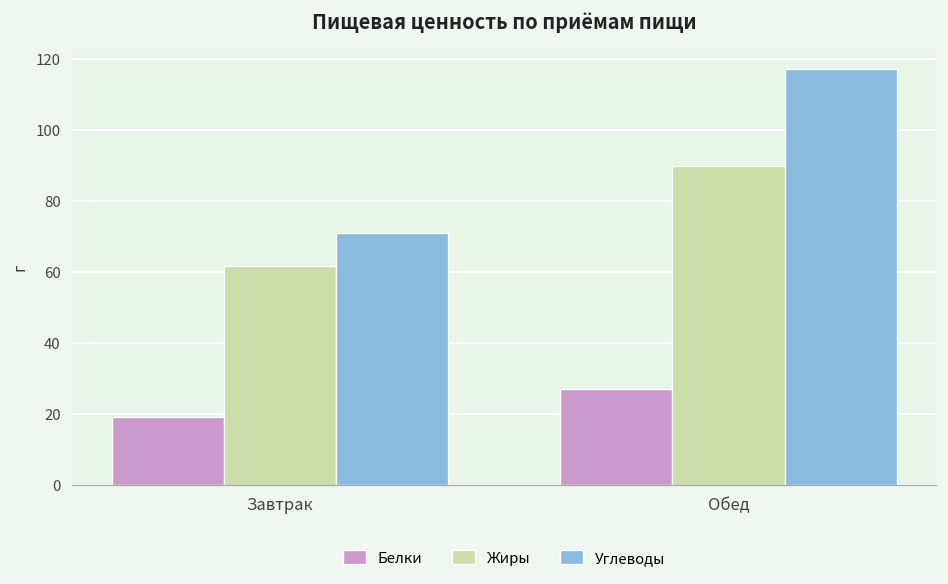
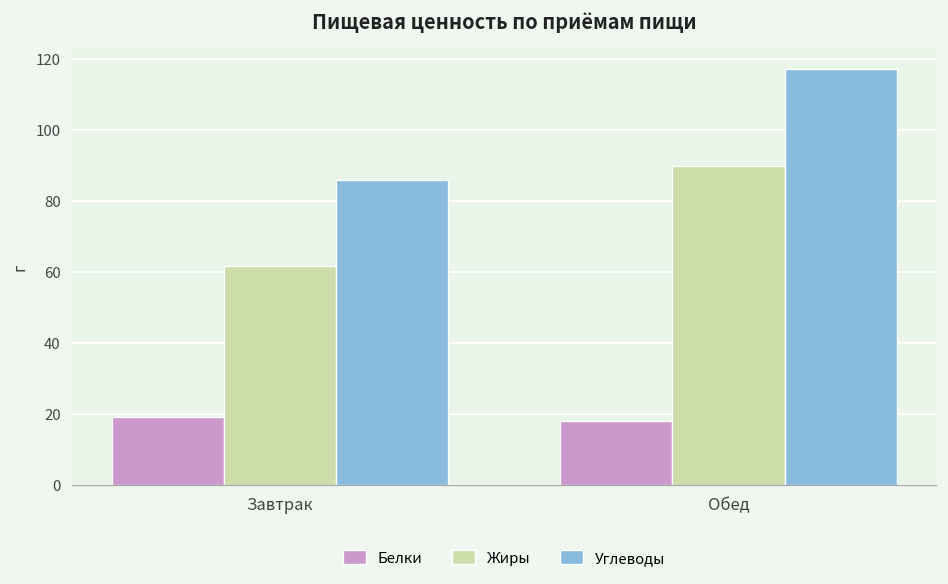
  {
    "Белки": {
      "Завтрак": 19,
-     "Обед": 27
+     "Обед": 18
    },
    "Жиры": {
      "Завтрак": 61,
      "Обед": 90
    },
    "Углеводы": {
-     "Завтрак": 71,
+     "Завтрак": 86,
      "Обед": 117
    }
  }
